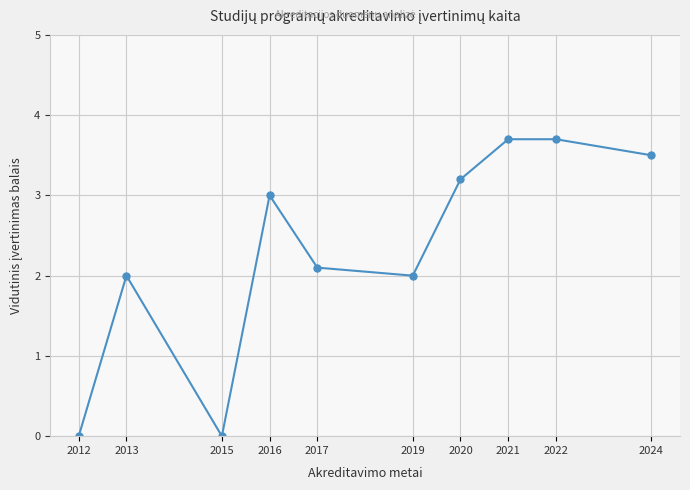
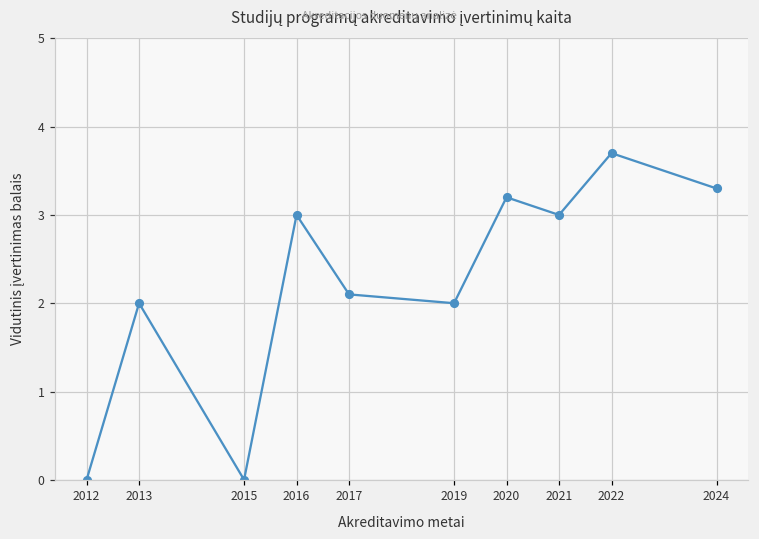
  {
    "2012": 0.0,
    "2013": 2.0,
    "2015": 0.0,
    "2016": 3.0,
    "2017": 2.1,
    "2019": 2.0,
    "2020": 3.2,
-   "2021": 3.7,
+   "2021": 3.0,
    "2022": 3.7,
-   "2024": 3.5
+   "2024": 3.3
  }
